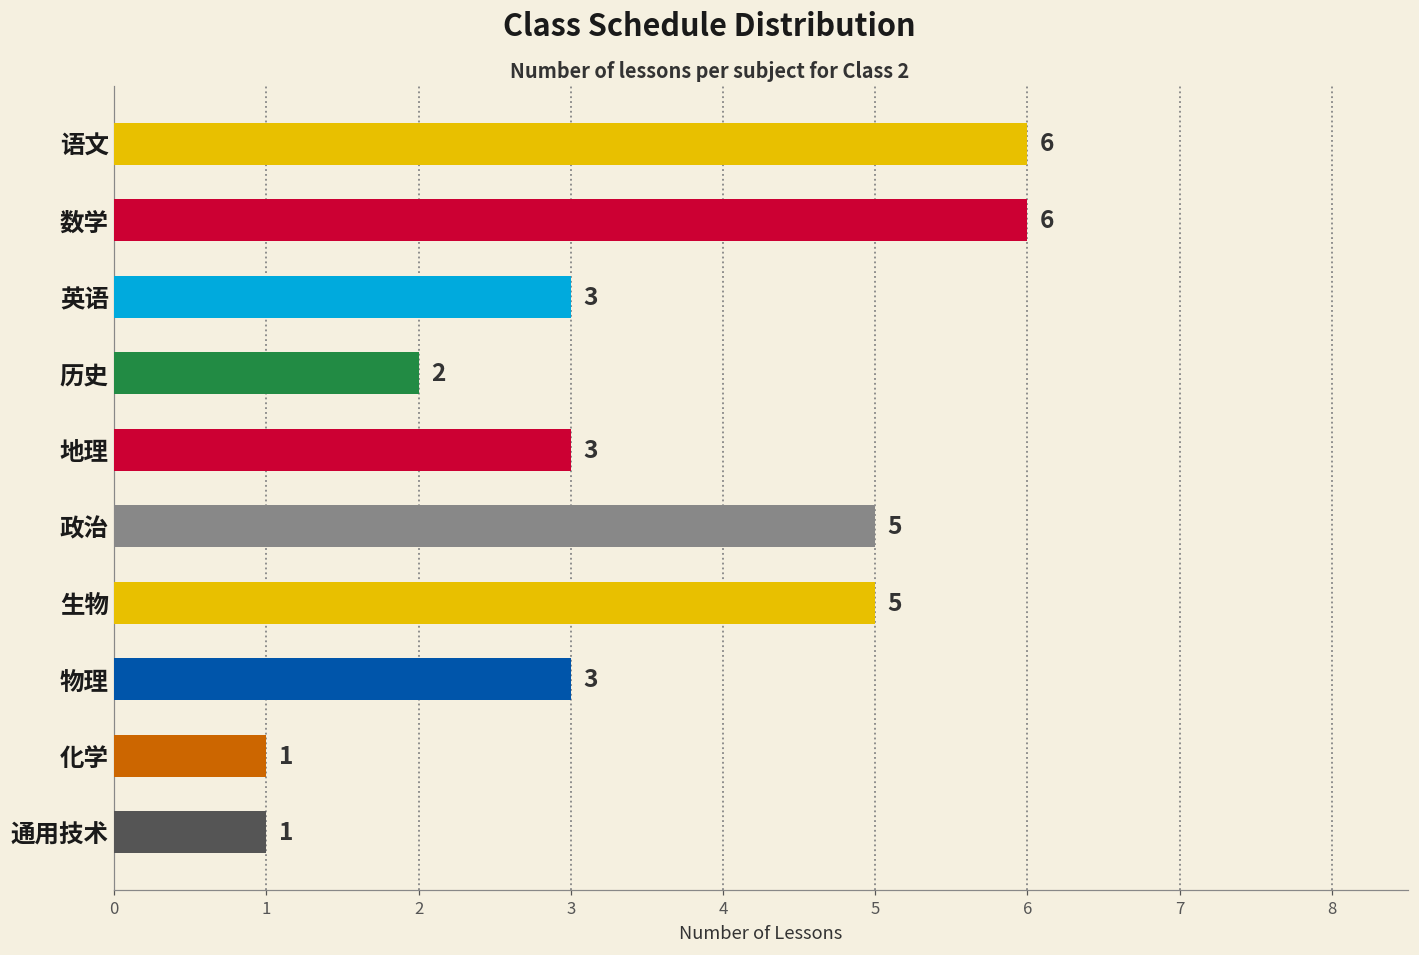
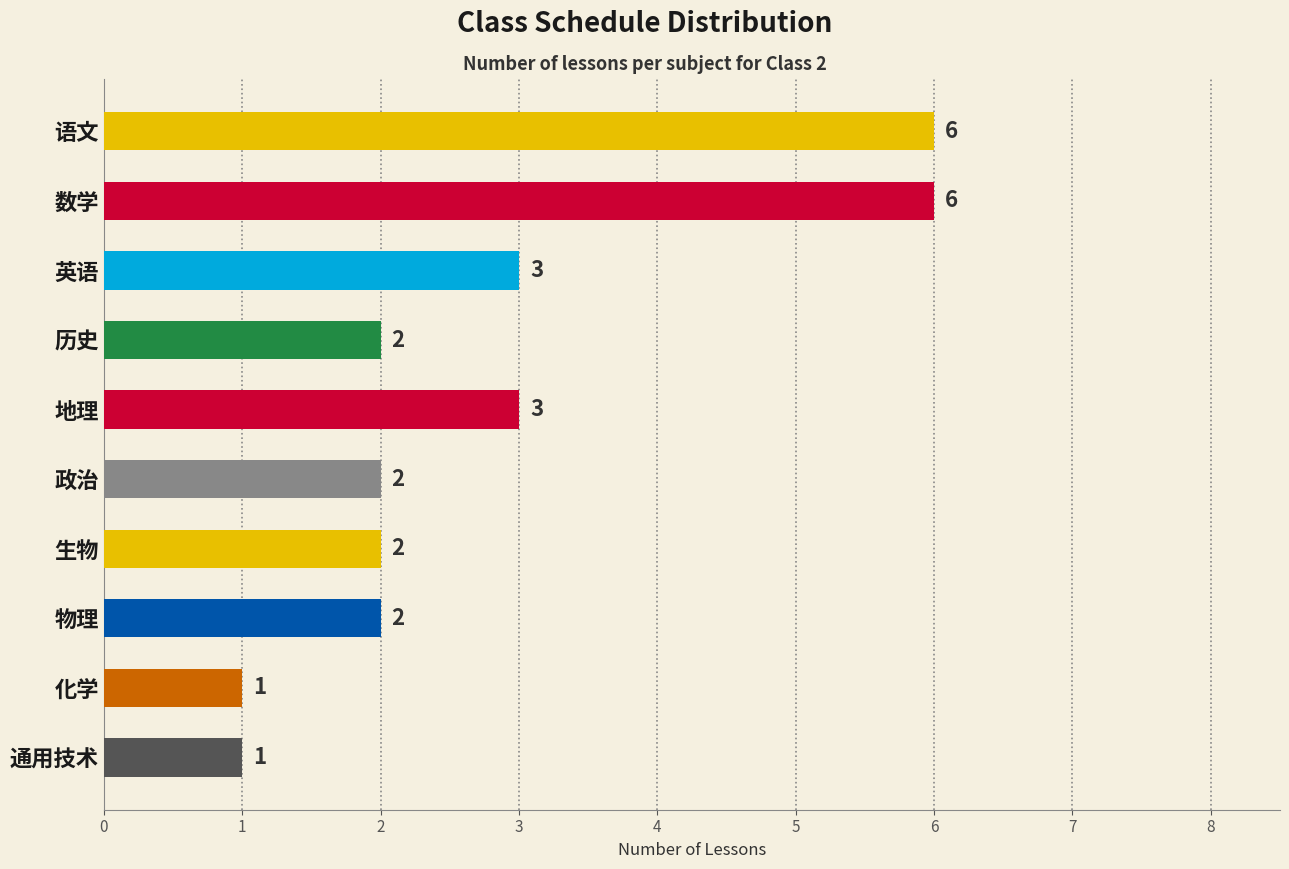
  {
    "语文": 6,
    "数学": 6,
    "英语": 3,
    "历史": 2,
    "地理": 3,
-   "政治": 5,
-   "生物": 5,
-   "物理": 3,
+   "政治": 2,
+   "生物": 2,
+   "物理": 2,
    "化学": 1,
    "通用技术": 1
  }
